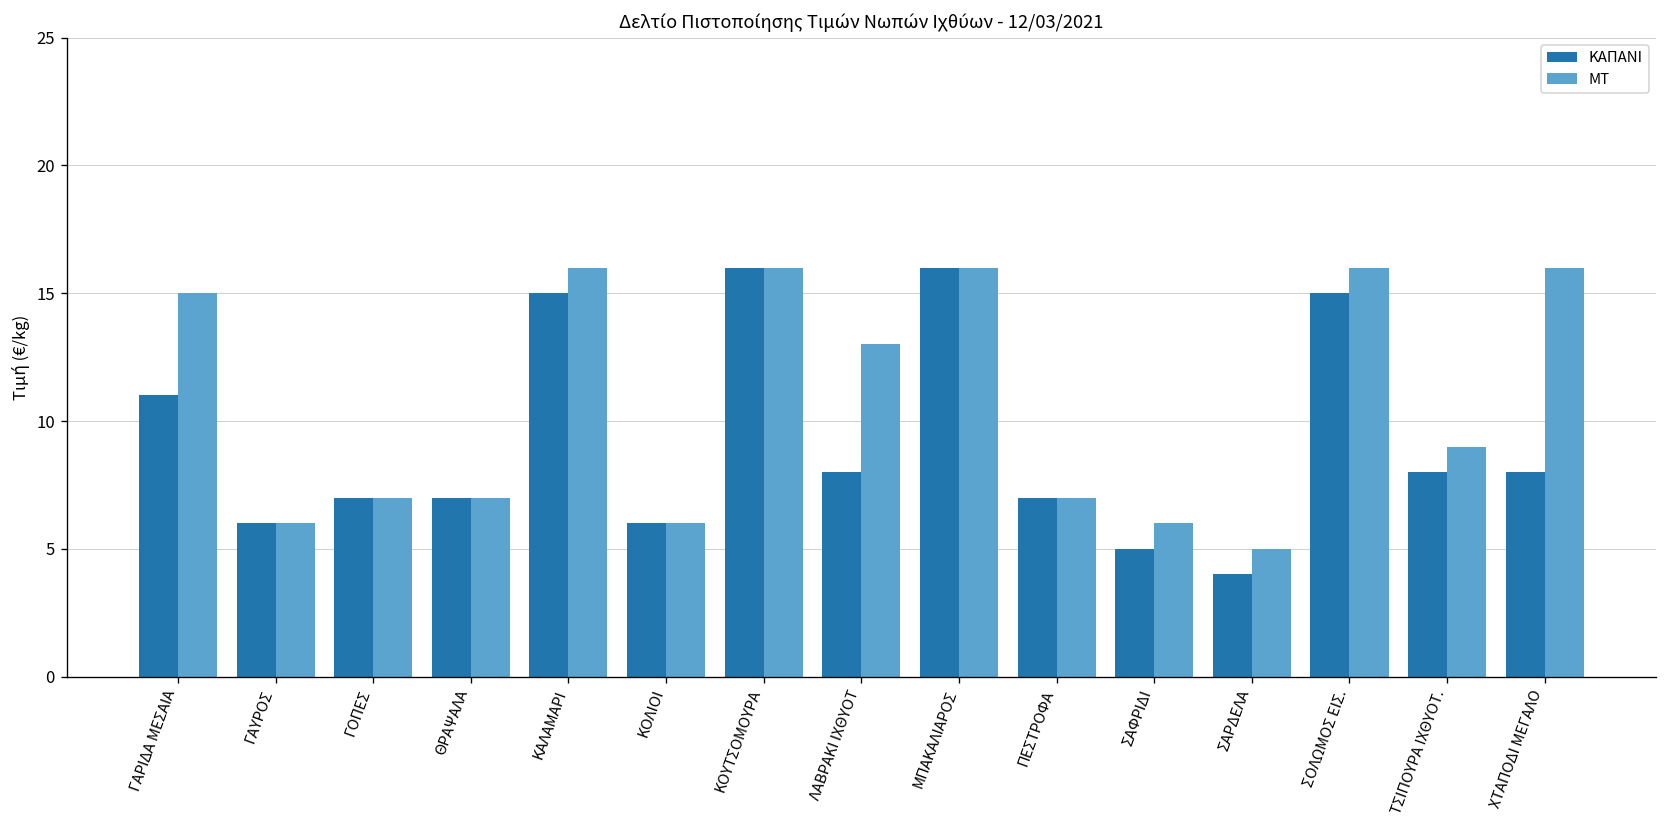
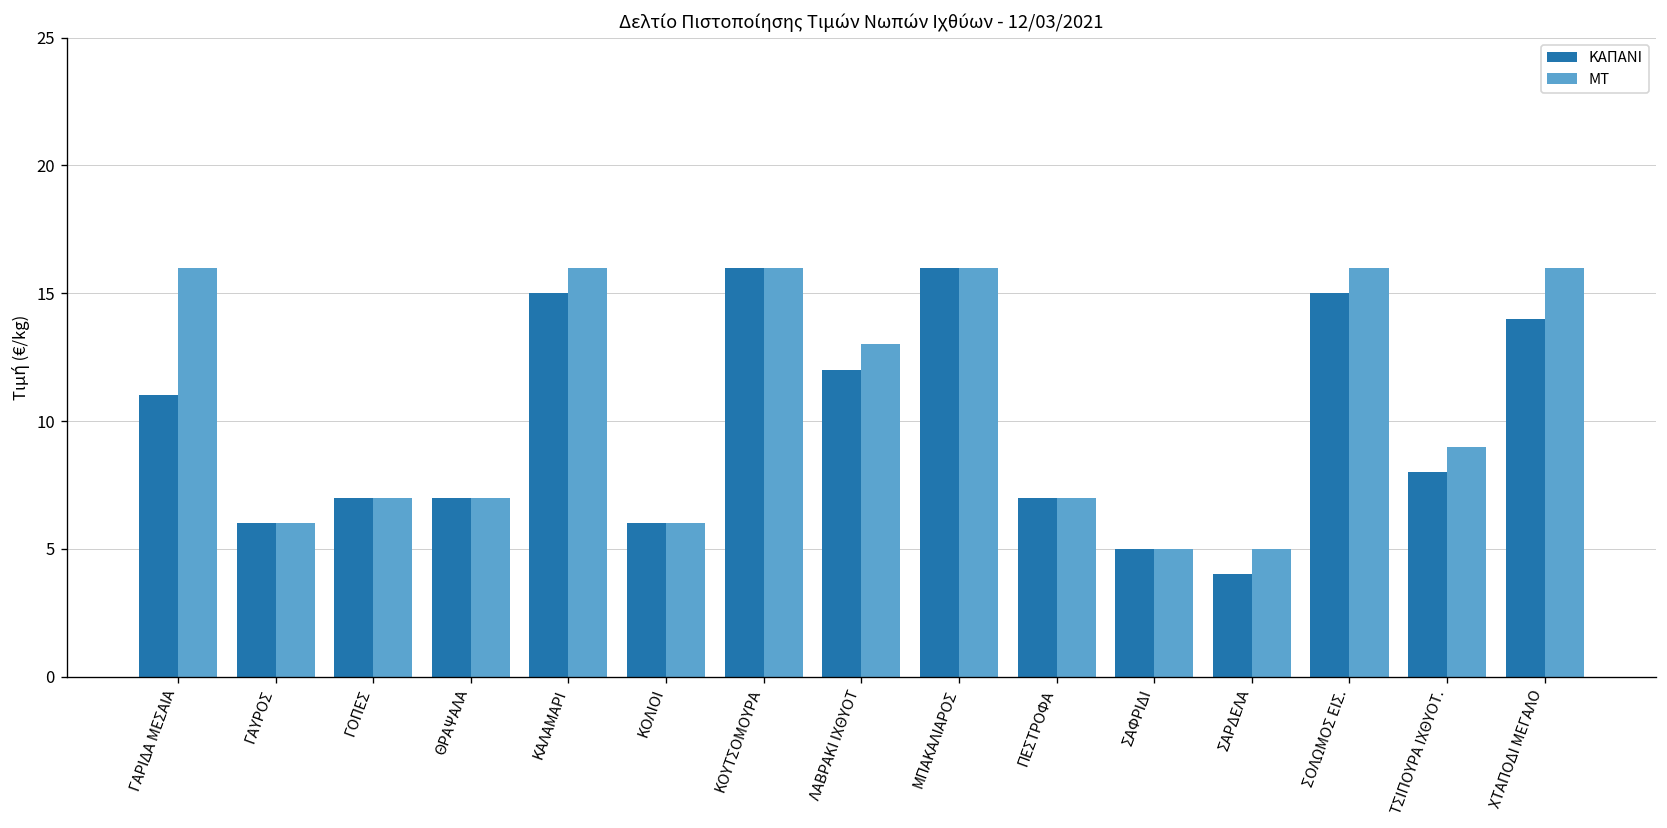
  {
    "ΚΑΠΑΝΙ": {
      "ΓΑΡΙΔΑ ΜΕΣΑΙΑ": 11,
      "ΓΑΥΡΟΣ": 6,
      "ΓΟΠΕΣ": 7,
      "ΘΡΑΨΑΛΑ": 7,
      "ΚΑΛΑΜΑΡΙ": 15,
      "ΚΟΛΙΟΙ": 6,
      "ΚΟΥΤΣΟΜΟΥΡΑ": 16,
-     "ΛΑΒΡΑΚΙ ΙΧΘΥΟΤ": 8,
+     "ΛΑΒΡΑΚΙ ΙΧΘΥΟΤ": 12,
      "ΜΠΑΚΑΛΙΑΡΟΣ": 16,
      "ΠΕΣΤΡΟΦΑ": 7,
      "ΣΑΦΡΙΔΙ": 5,
      "ΣΑΡΔΕΛΑ": 4,
      "ΣΟΛΩΜΟΣ ΕΙΣ.": 15,
      "ΤΣΙΠΟΥΡΑ ΙΧΘΥΟΤ.": 8,
-     "ΧΤΑΠΟΔΙ ΜΕΓΑΛΟ": 8
+     "ΧΤΑΠΟΔΙ ΜΕΓΑΛΟ": 14
    },
    "ΜΤ": {
-     "ΓΑΡΙΔΑ ΜΕΣΑΙΑ": 15,
+     "ΓΑΡΙΔΑ ΜΕΣΑΙΑ": 16,
      "ΓΑΥΡΟΣ": 6,
      "ΓΟΠΕΣ": 7,
      "ΘΡΑΨΑΛΑ": 7,
      "ΚΑΛΑΜΑΡΙ": 16,
      "ΚΟΛΙΟΙ": 6,
      "ΚΟΥΤΣΟΜΟΥΡΑ": 16,
      "ΛΑΒΡΑΚΙ ΙΧΘΥΟΤ": 13,
      "ΜΠΑΚΑΛΙΑΡΟΣ": 16,
      "ΠΕΣΤΡΟΦΑ": 7,
-     "ΣΑΦΡΙΔΙ": 6,
+     "ΣΑΦΡΙΔΙ": 5,
      "ΣΑΡΔΕΛΑ": 5,
      "ΣΟΛΩΜΟΣ ΕΙΣ.": 16,
      "ΤΣΙΠΟΥΡΑ ΙΧΘΥΟΤ.": 9,
      "ΧΤΑΠΟΔΙ ΜΕΓΑΛΟ": 16
    }
  }
